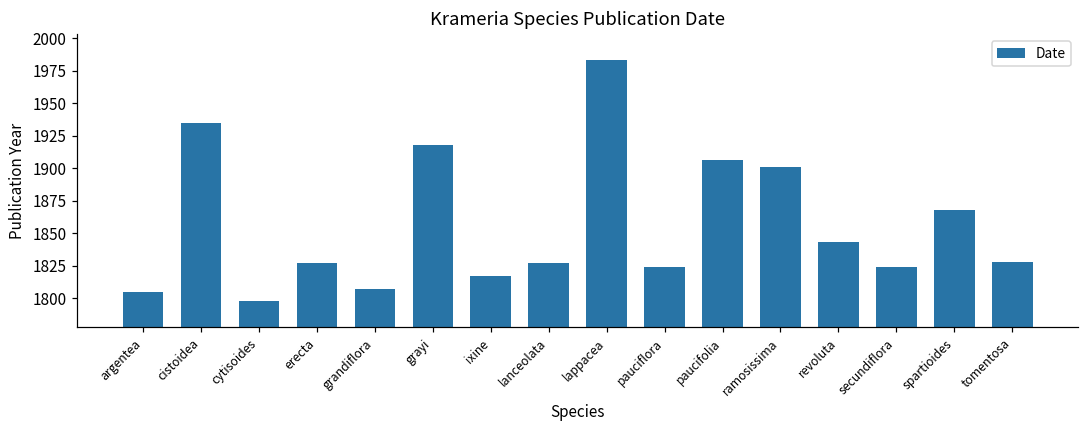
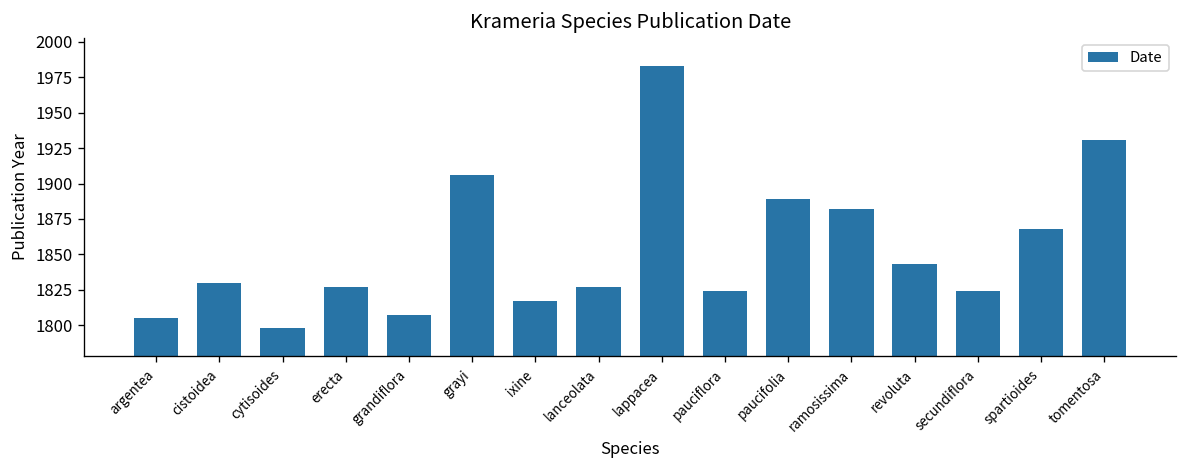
  {
    "argentea": 1805,
-   "cistoidea": 1935,
+   "cistoidea": 1830,
    "cytisoides": 1798,
    "erecta": 1827,
    "grandiflora": 1807,
-   "grayi": 1918,
+   "grayi": 1906,
    "ixine": 1817,
    "lanceolata": 1827,
    "lappacea": 1983,
    "pauciflora": 1824,
-   "paucifolia": 1906,
-   "ramosissima": 1901,
+   "paucifolia": 1889,
+   "ramosissima": 1882,
    "revoluta": 1843,
    "secundiflora": 1824,
    "spartioides": 1868,
-   "tomentosa": 1828
+   "tomentosa": 1931
  }
